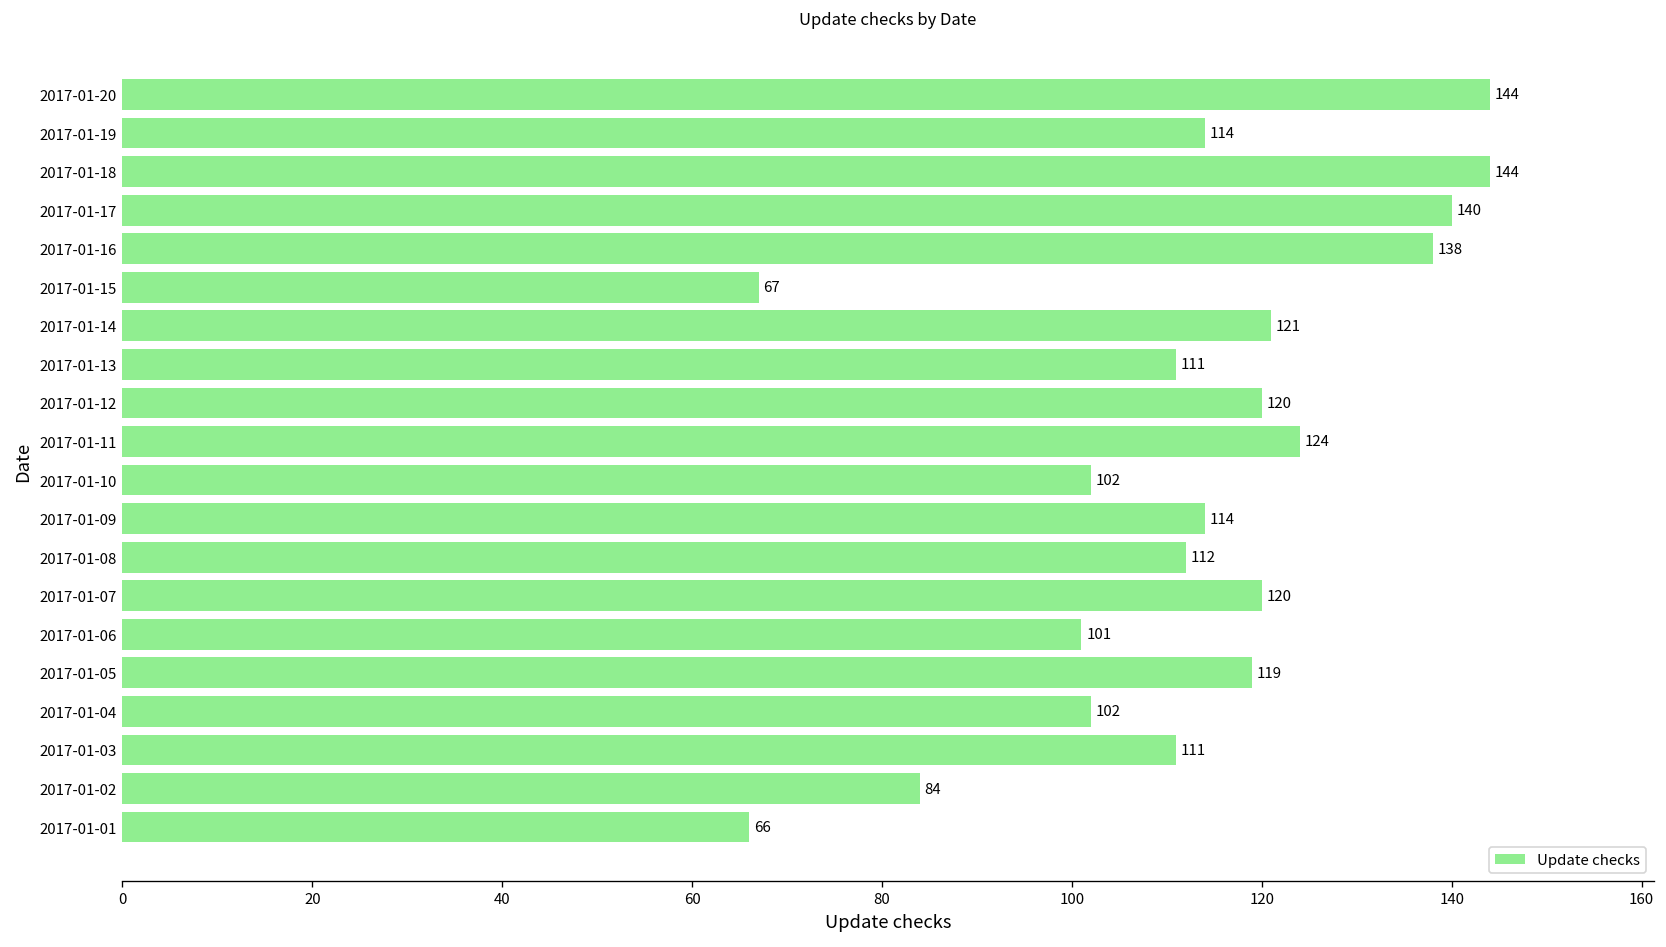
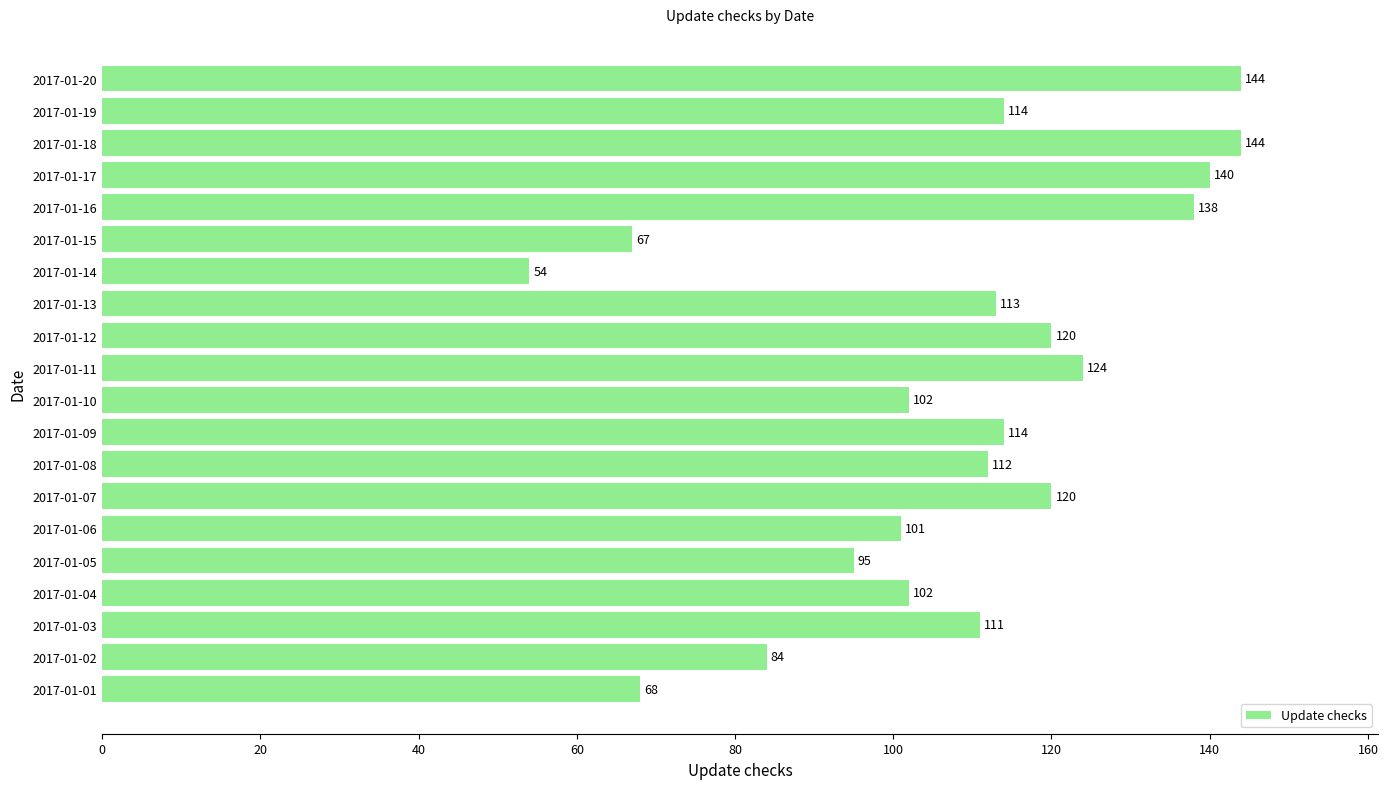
  {
    "2017-01-20": 144,
    "2017-01-19": 114,
    "2017-01-18": 144,
    "2017-01-17": 140,
    "2017-01-16": 138,
    "2017-01-15": 67,
-   "2017-01-14": 121,
-   "2017-01-13": 111,
+   "2017-01-14": 54,
+   "2017-01-13": 113,
    "2017-01-12": 120,
    "2017-01-11": 124,
    "2017-01-10": 102,
    "2017-01-09": 114,
    "2017-01-08": 112,
    "2017-01-07": 120,
    "2017-01-06": 101,
-   "2017-01-05": 119,
+   "2017-01-05": 95,
    "2017-01-04": 102,
    "2017-01-03": 111,
    "2017-01-02": 84,
-   "2017-01-01": 66
+   "2017-01-01": 68
  }
